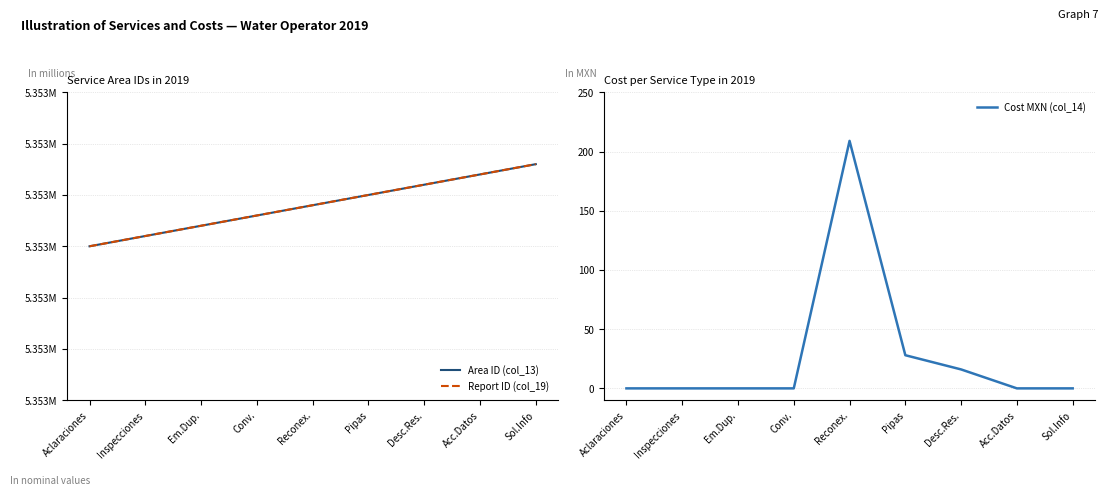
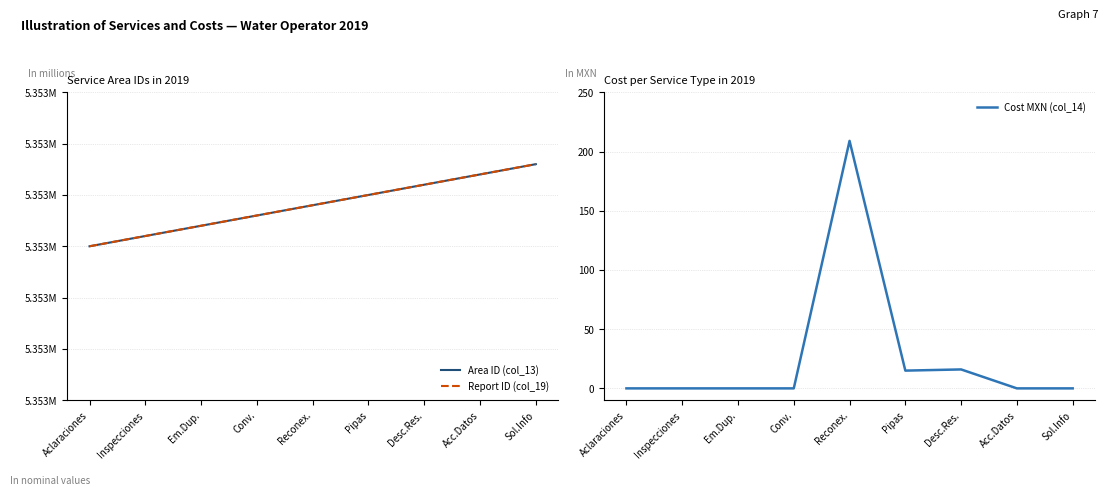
  {
    "Cost per Service Type in 2019": {
      "Aclaraciones": 0,
      "Inspecciones": 0,
      "Em.Dup.": 0,
      "Conv.": 0,
      "Reconex.": 209,
-     "Pipas": 28,
+     "Pipas": 15,
      "Desc.Res.": 16,
      "Acc.Datos": 0,
      "Sol.Info": 0
    }
  }
